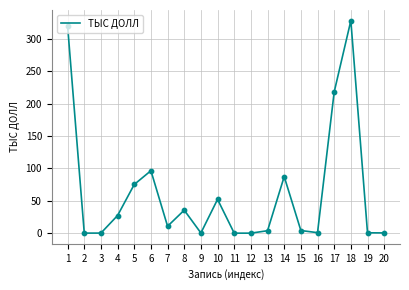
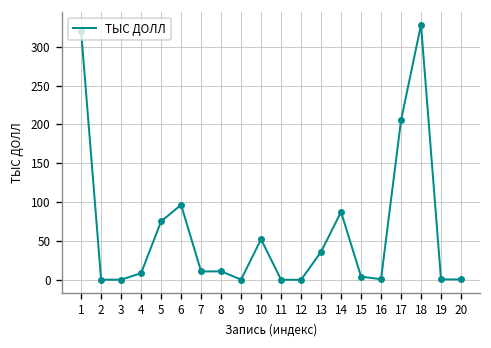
  {
    "2": 0,
    "3": 0,
-   "4": 30,
+   "4": 10,
    "5": 80,
    "6": 100,
    "7": 10,
-   "8": 40,
+   "8": 10,
    "9": 0,
    "10": 50,
    "11": 0,
    "12": 0,
-   "13": 0,
+   "13": 40,
    "14": 90,
    "15": 0,
    "16": 0,
-   "17": 220,
+   "17": 210,
    "18": 330,
    "19": 0,
    "20": 0
  }
